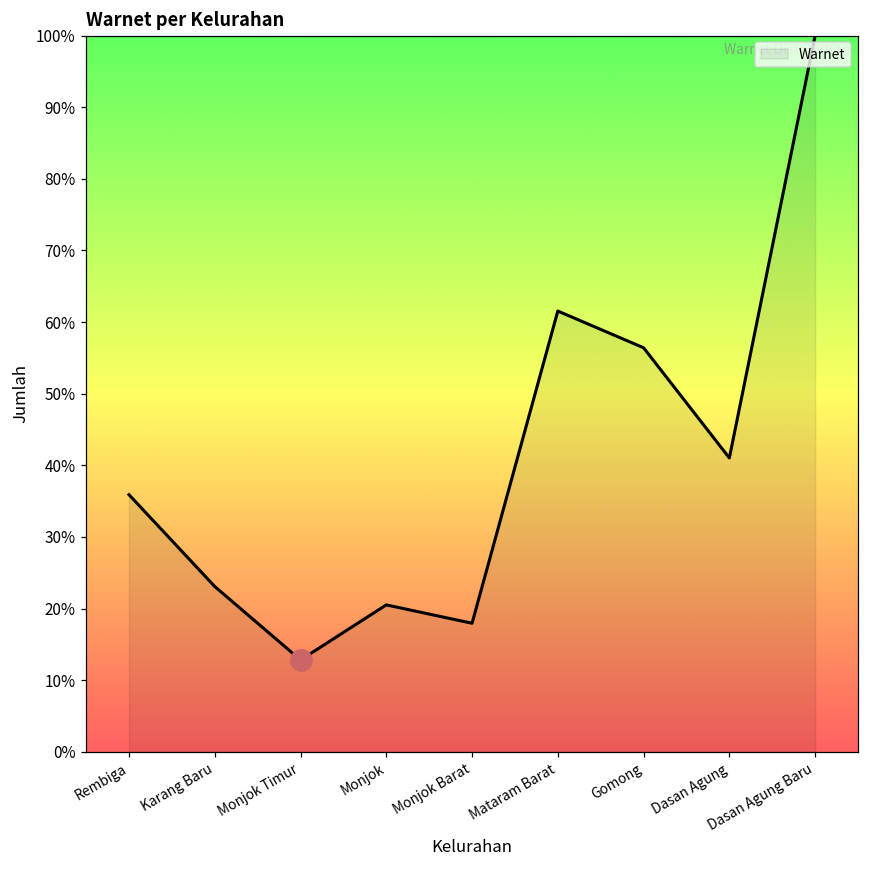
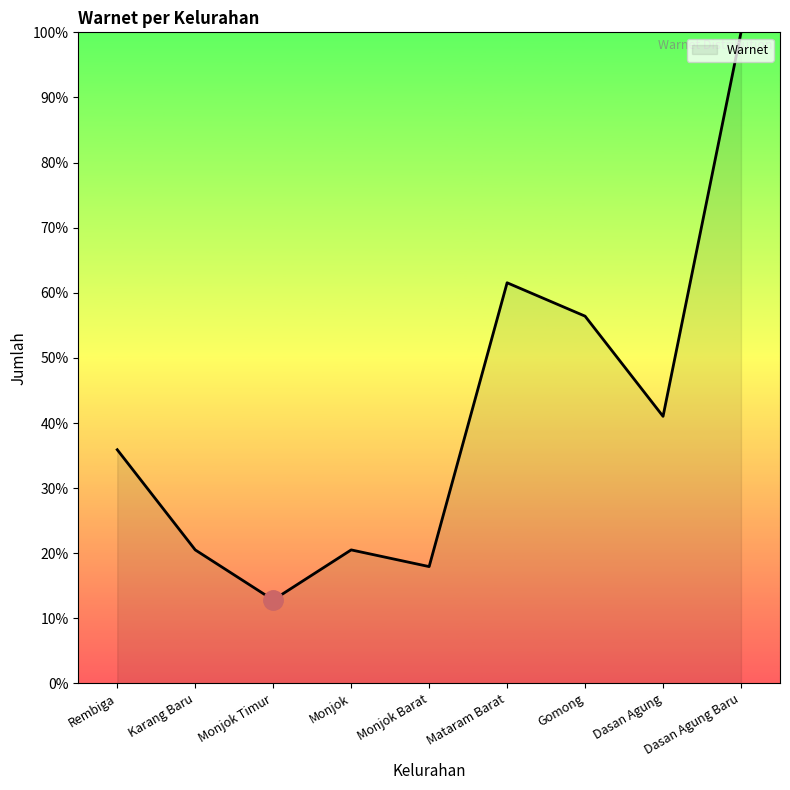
  {
    "Warnet": {
      "Rembiga": "36%",
-     "Karang Baru": "23%",
+     "Karang Baru": "21%",
      "Monjok": "21%",
      "Monjok Barat": "18%",
      "Mataram Barat": "62%",
      "Gomong": "56%",
      "Dasan Agung": "41%",
      "Dasan Agung Baru": "100%"
    }
  }
